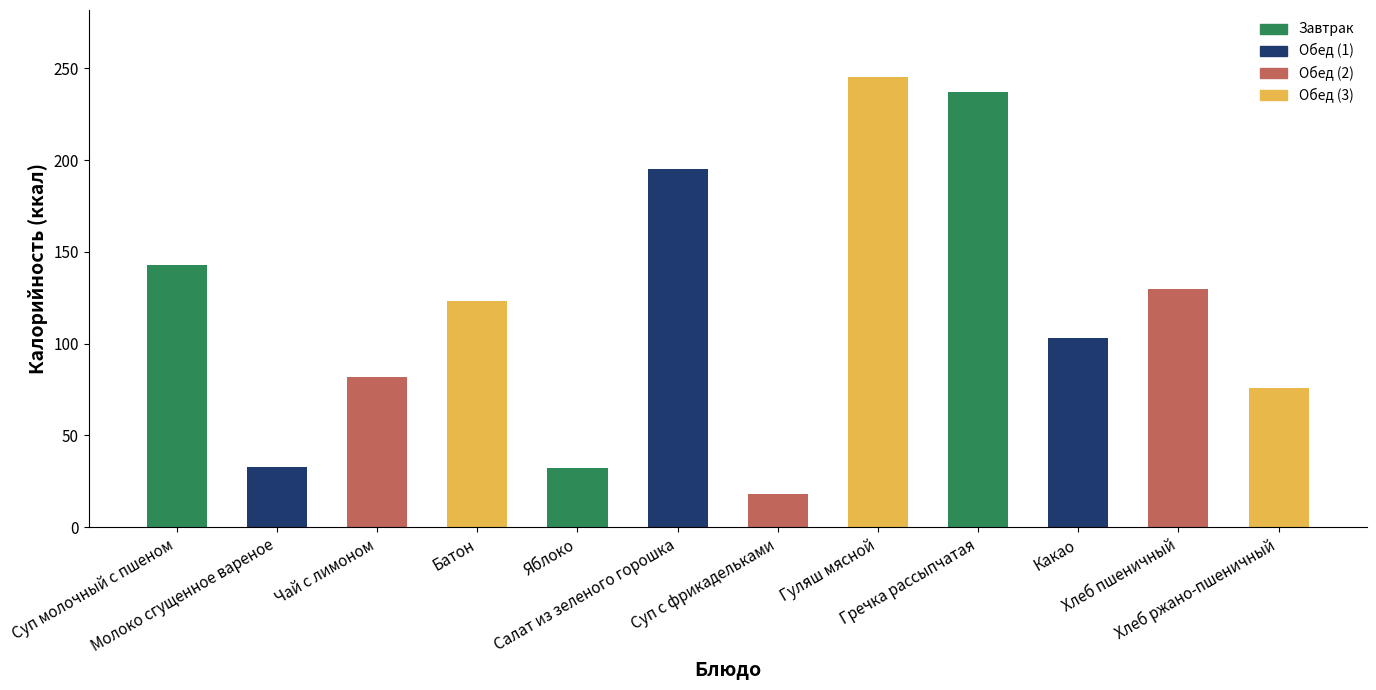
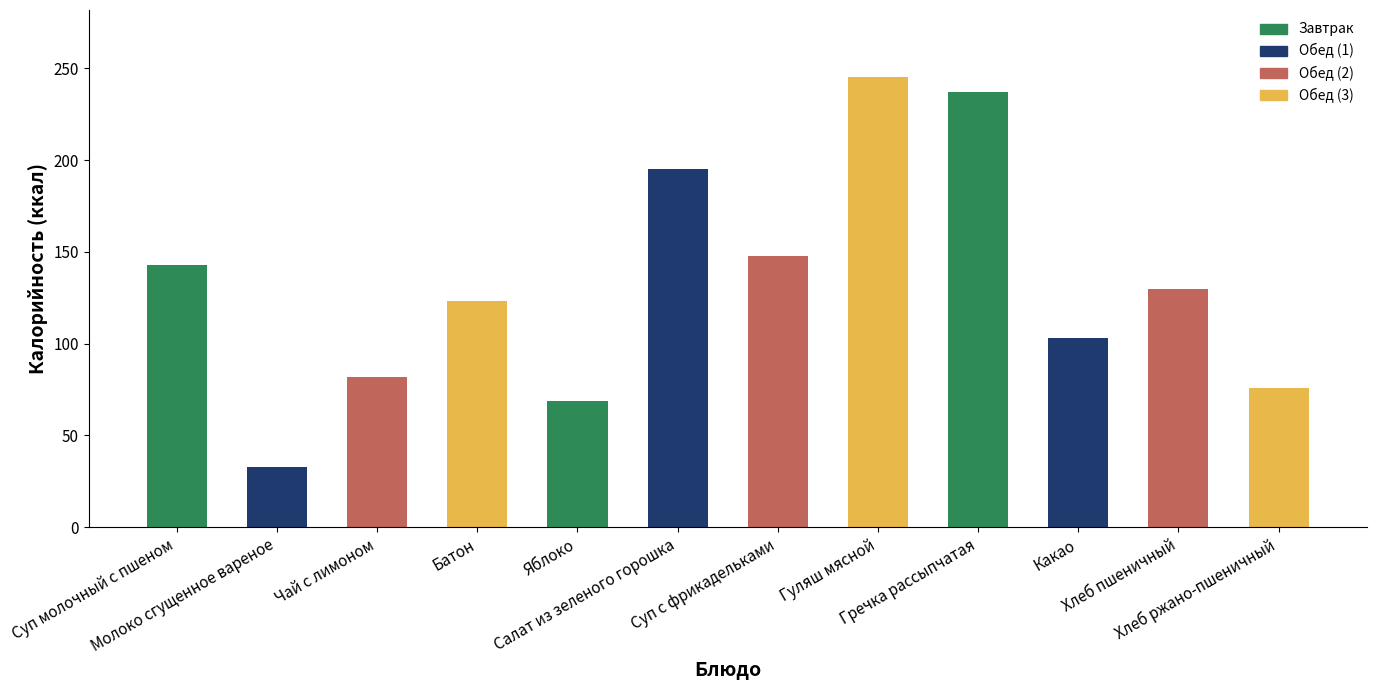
  {
    "Суп молочный с пшеном": 143,
    "Молоко сгущенное вареное": 33,
    "Чай с лимоном": 82,
    "Батон": 123,
-   "Яблоко": 32,
+   "Яблоко": 69,
    "Салат из зеленого горошка": 195,
-   "Суп с фрикадельками": 18,
+   "Суп с фрикадельками": 148,
    "Гуляш мясной": 245,
    "Гречка рассыпчатая": 237,
    "Какао": 103,
    "Хлеб пшеничный": 130,
    "Хлеб ржано-пшеничный": 76
  }
